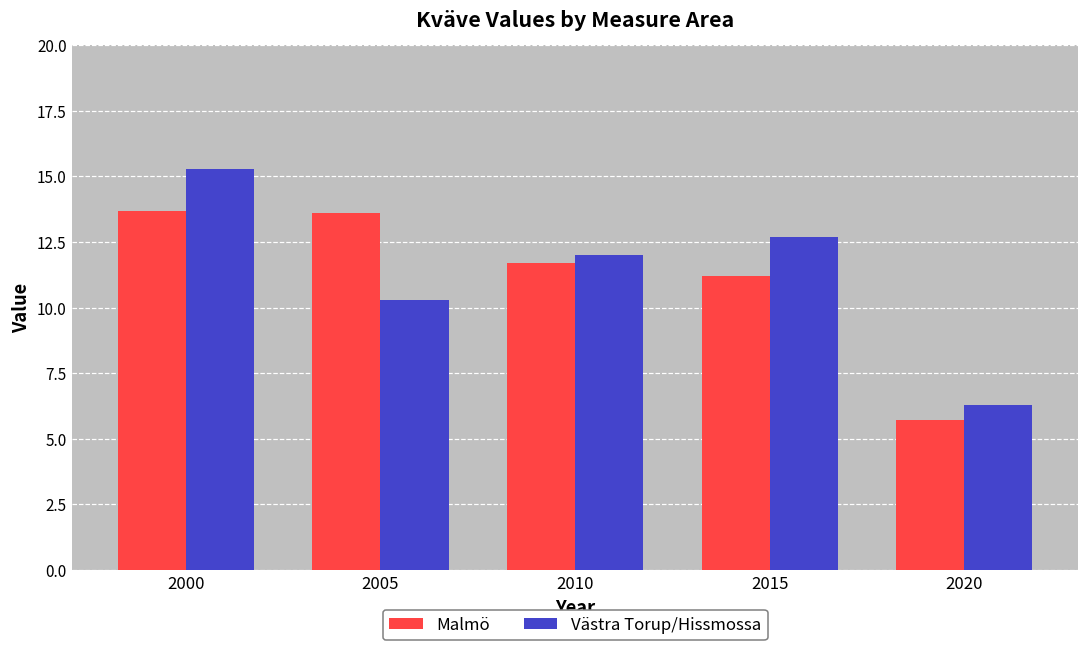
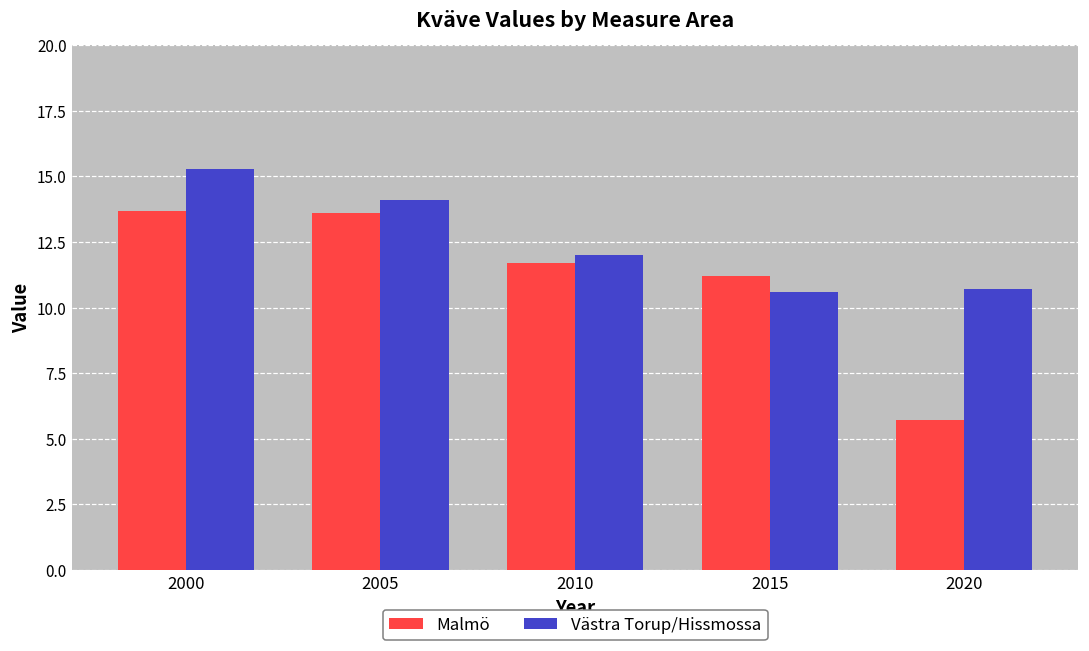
  {
    "Malmö": {
      "2000": 13.7,
      "2005": 13.6,
      "2010": 11.7,
      "2015": 11.2,
      "2020": 5.7
    },
    "Västra Torup/Hissmossa": {
      "2000": 15.3,
-     "2005": 10.3,
+     "2005": 14.1,
      "2010": 12.0,
-     "2015": 12.7,
-     "2020": 6.3
+     "2015": 10.6,
+     "2020": 10.7
    }
  }
